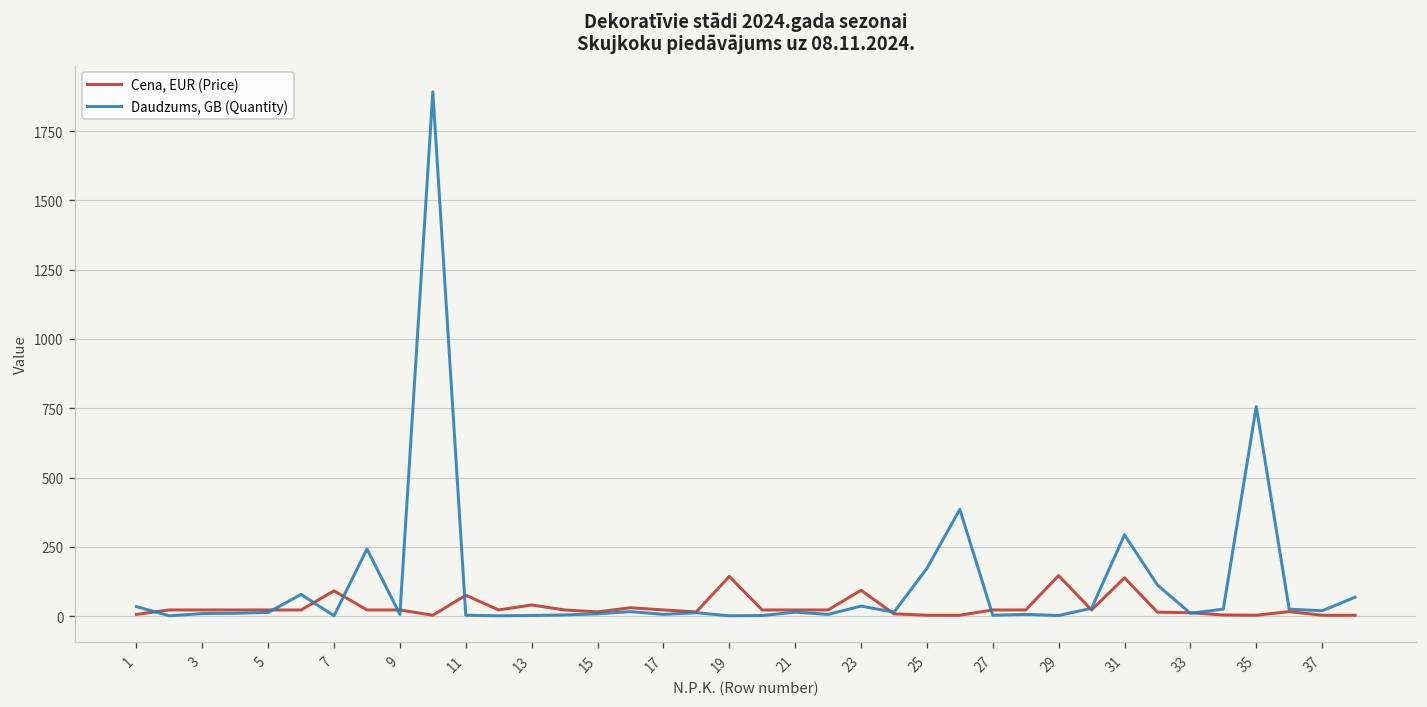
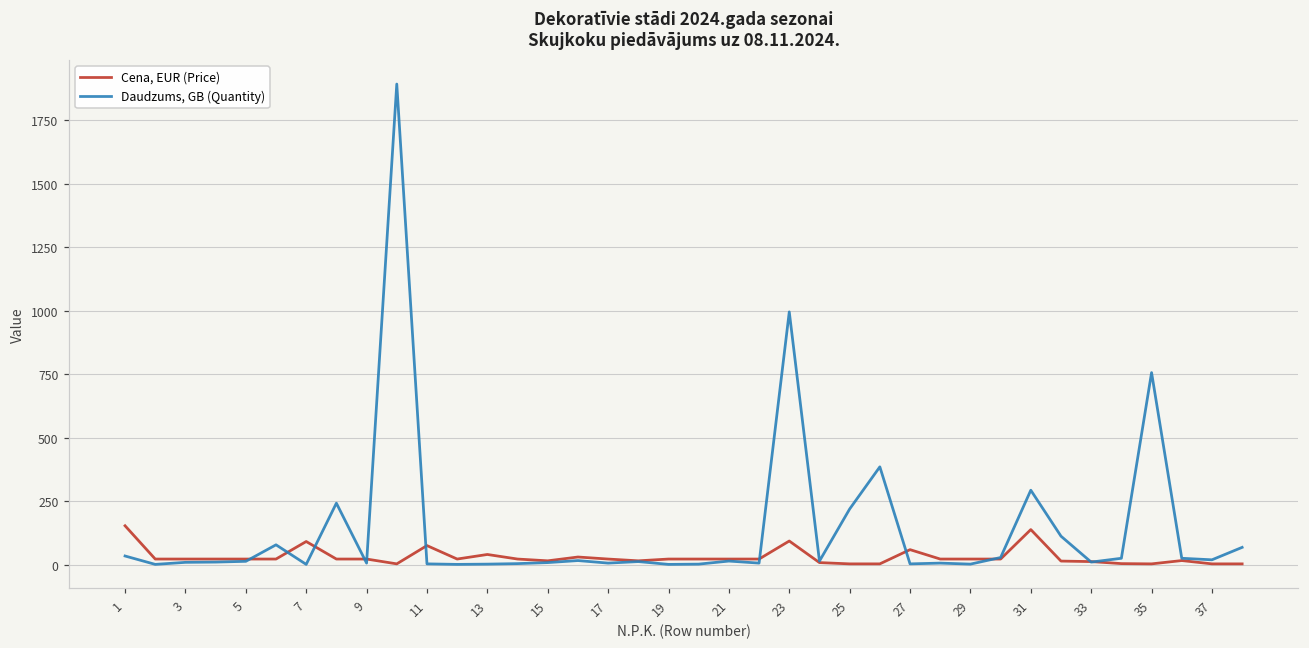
  {
    "Cena, EUR (Price)": {
-     "1": 10,
+     "1": 150,
      "3": 20,
      "7": 90,
      "9": 20,
      "11": 80,
      "13": 40,
      "17": 20,
-     "19": 140,
+     "19": 20,
      "23": 90,
      "25": 0,
-     "27": 20,
-     "29": 150,
+     "27": 60,
+     "29": 20,
      "31": 140,
      "35": 0,
      "37": 0
    },
    "Daudzums, GB (Quantity)": {
      "1": 30,
      "3": 10,
      "7": 0,
      "9": 10,
      "11": 0,
      "13": 0,
      "17": 10,
      "19": 0,
-     "23": 40,
-     "25": 170,
+     "23": 1000,
+     "25": 220,
      "27": 0,
      "29": 0,
      "31": 290,
      "35": 760,
      "37": 20
    }
  }
